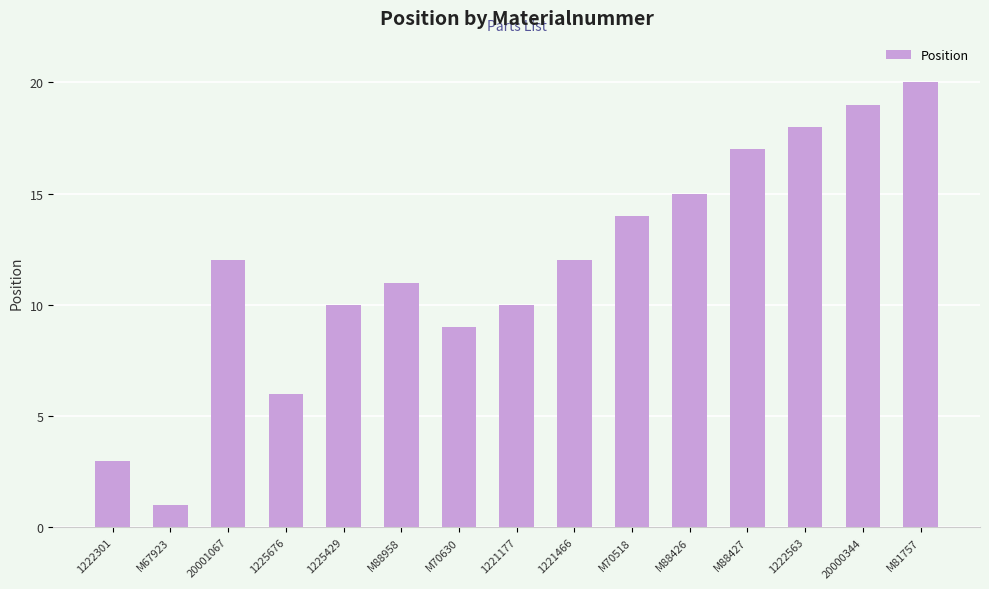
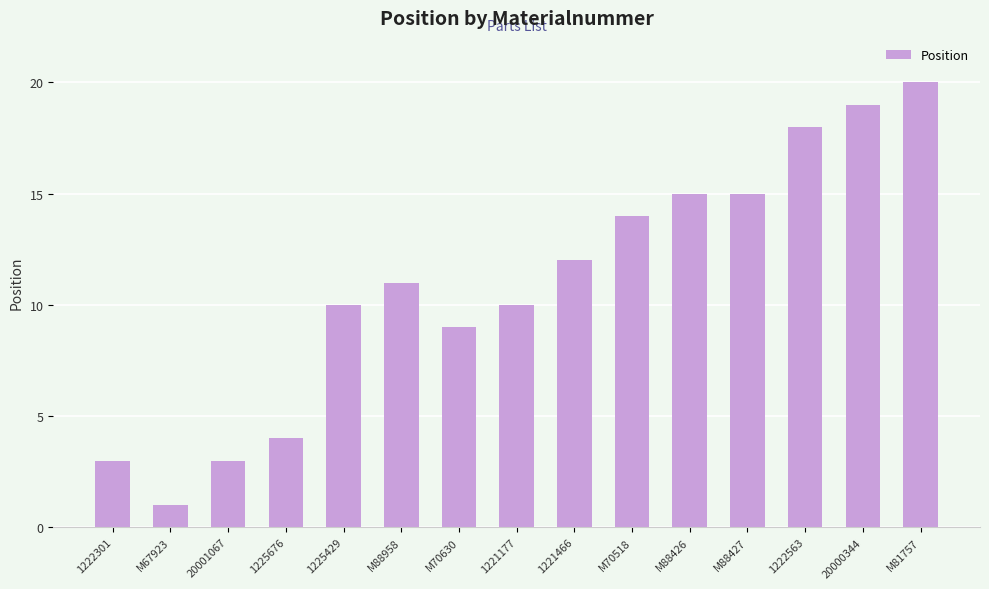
  {
    "1222301": 3,
    "M67923": 1,
-   "20001067": 12,
-   "1225676": 6,
+   "20001067": 3,
+   "1225676": 4,
    "1225429": 10,
    "M88958": 11,
    "M70630": 9,
    "1221177": 10,
    "1221466": 12,
    "M70518": 14,
    "M88426": 15,
-   "M88427": 17,
+   "M88427": 15,
    "1222563": 18,
    "20000344": 19,
    "M81757": 20
  }
